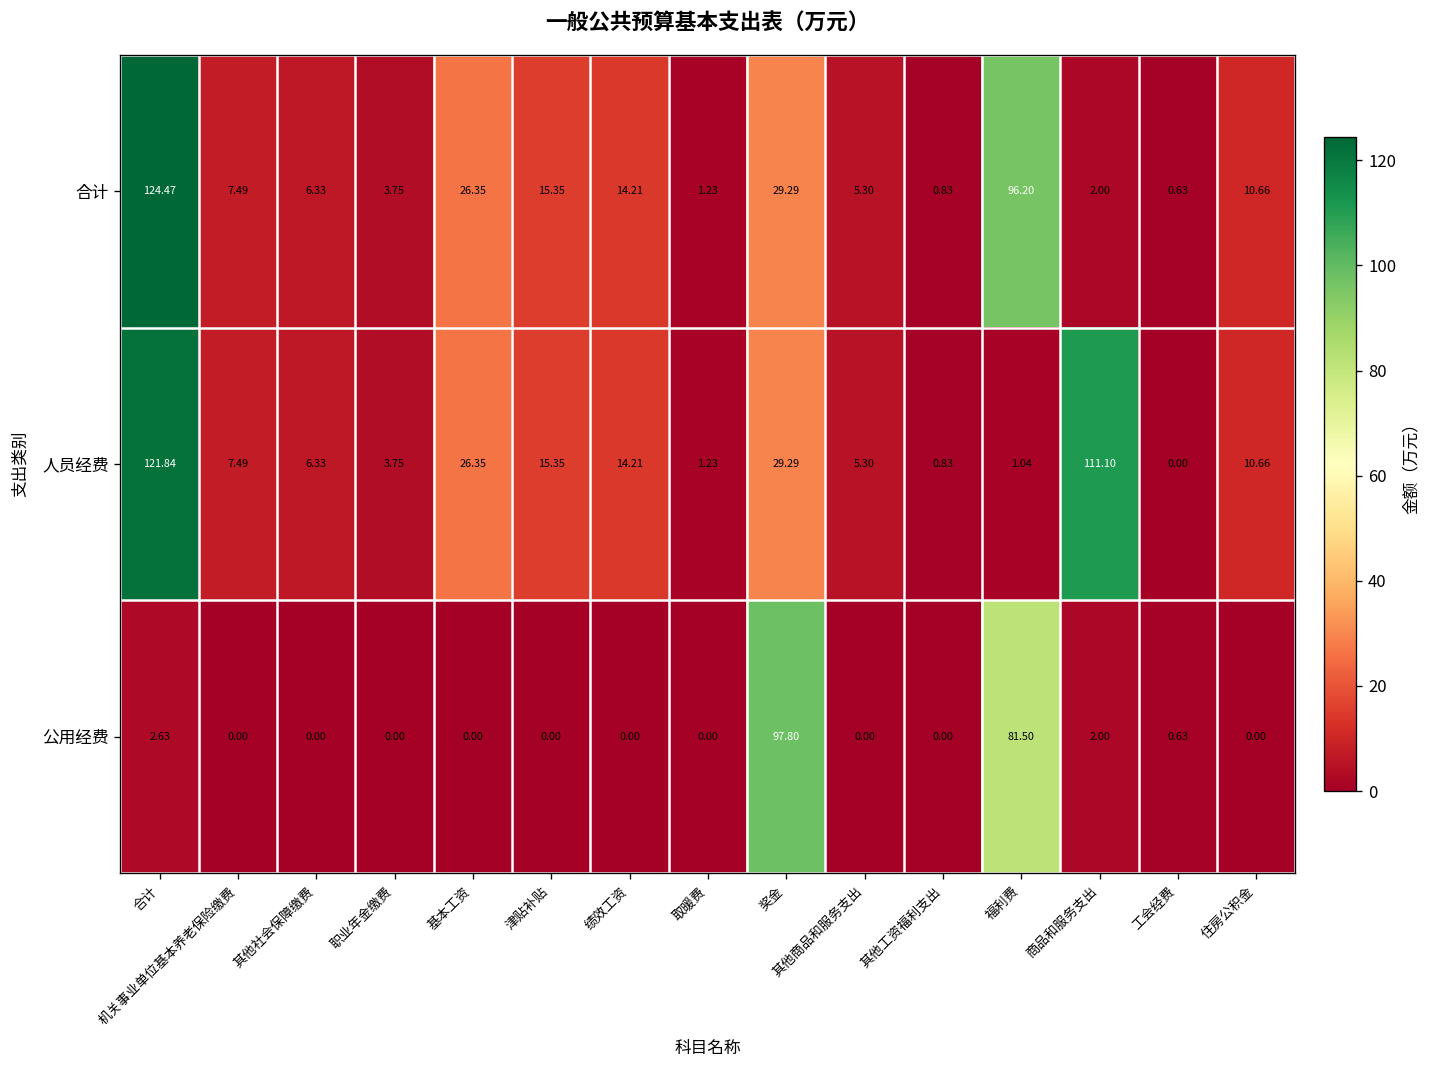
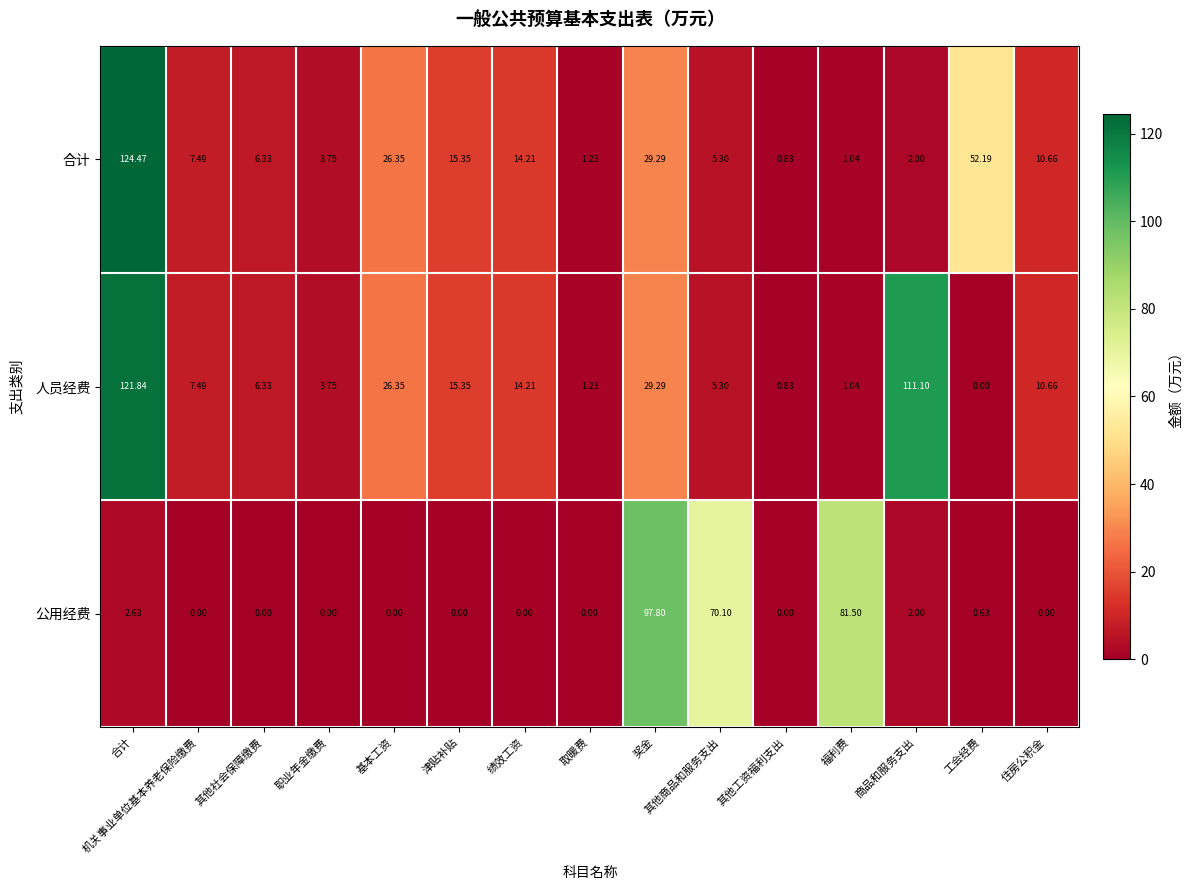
  {
    "合计": {
      "合计": 124.47,
      "机关事业单位基本养老保险缴费": 7.49,
      "其他社会保障缴费": 6.33,
      "职业年金缴费": 3.75,
      "基本工资": 26.35,
      "津贴补贴": 15.35,
      "绩效工资": 14.21,
      "取暖费": 1.23,
      "奖金": 29.29,
      "其他商品和服务支出": 5.30,
      "其他工资福利支出": 0.83,
-     "福利费": 96.20,
+     "福利费": 1.04,
      "商品和服务支出": 2.00,
-     "工会经费": 0.63,
+     "工会经费": 52.19,
      "住房公积金": 10.66
    },
    "人员经费": {
      "合计": 121.84,
      "机关事业单位基本养老保险缴费": 7.49,
      "其他社会保障缴费": 6.33,
      "职业年金缴费": 3.75,
      "基本工资": 26.35,
      "津贴补贴": 15.35,
      "绩效工资": 14.21,
      "取暖费": 1.23,
      "奖金": 29.29,
      "其他商品和服务支出": 5.30,
      "其他工资福利支出": 0.83,
      "福利费": 1.04,
      "商品和服务支出": 111.10,
      "工会经费": 0.00,
      "住房公积金": 10.66
    },
    "公用经费": {
      "合计": 2.63,
      "机关事业单位基本养老保险缴费": 0.00,
      "其他社会保障缴费": 0.00,
      "职业年金缴费": 0.00,
      "基本工资": 0.00,
      "津贴补贴": 0.00,
      "绩效工资": 0.00,
      "取暖费": 0.00,
      "奖金": 97.80,
-     "其他商品和服务支出": 0.00,
+     "其他商品和服务支出": 70.10,
      "其他工资福利支出": 0.00,
      "福利费": 81.50,
      "商品和服务支出": 2.00,
      "工会经费": 0.63,
      "住房公积金": 0.00
    }
  }
